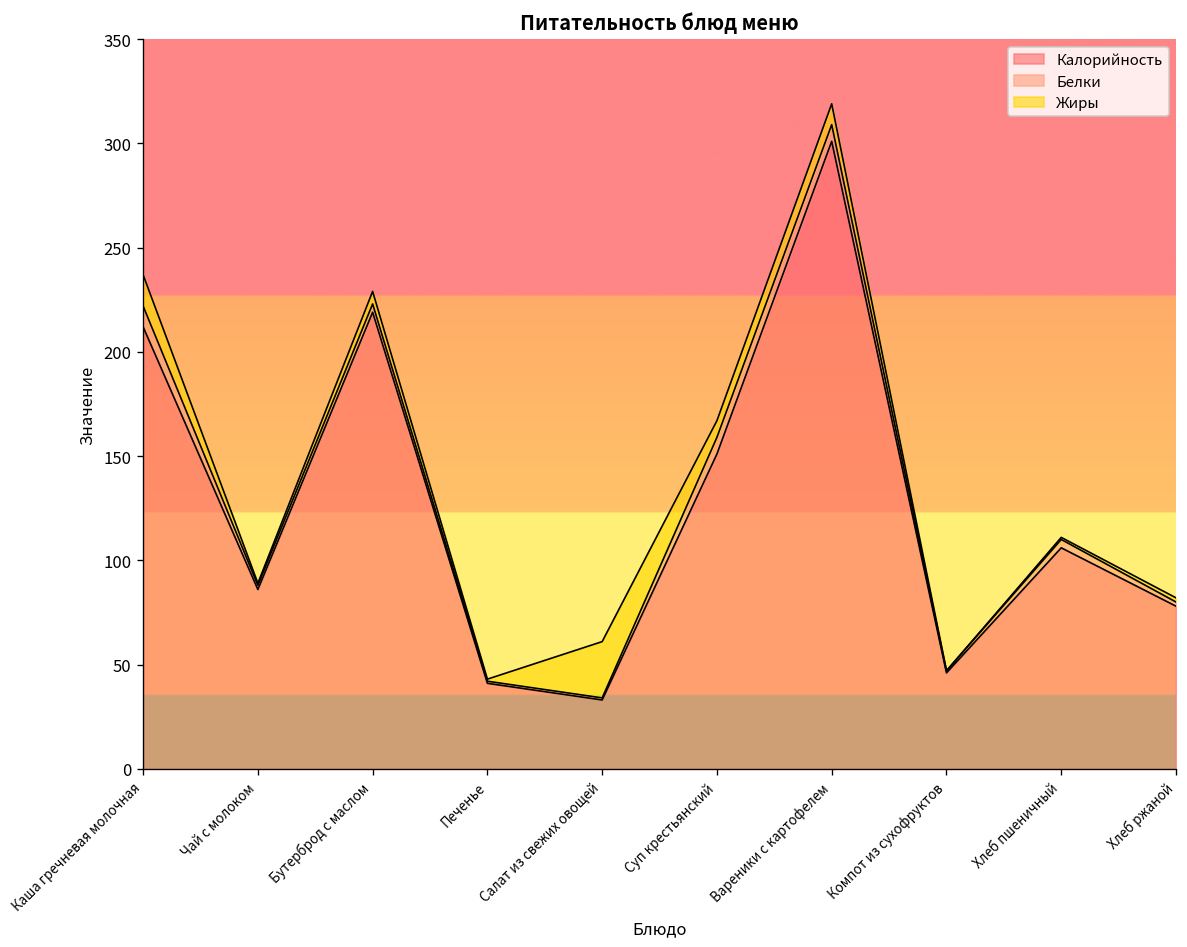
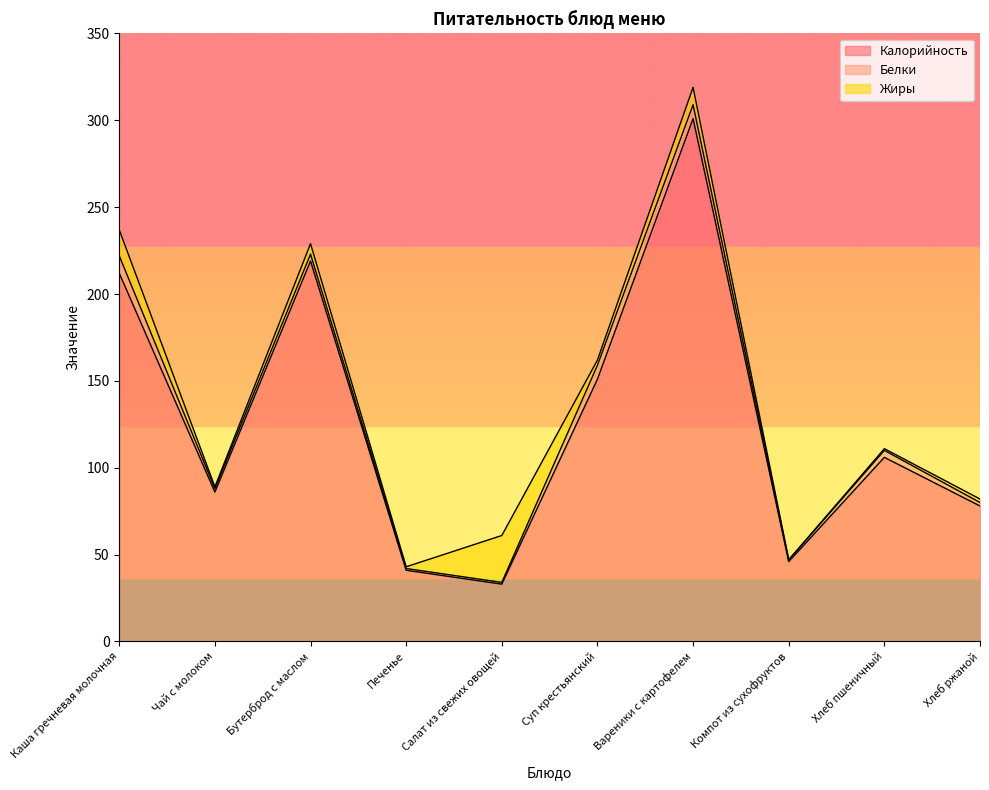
  {
    "Жиры": {
      "Каша гречневая молочная": 15,
      "Бутерброд с маслом": 6,
      "Салат из свежих овощей": 27,
-     "Суп крестьянский": 8,
+     "Суп крестьянский": 3,
      "Вареники с картофелем": 10,
      "Хлеб ржаной": 2
    }
  }
